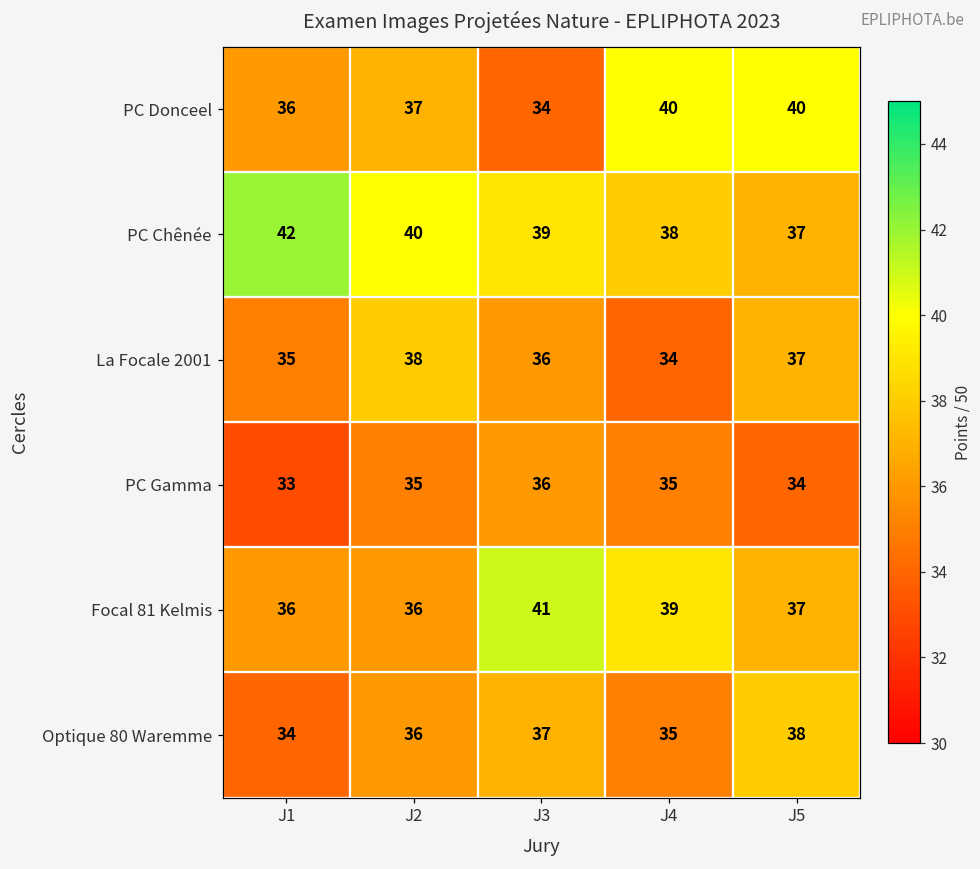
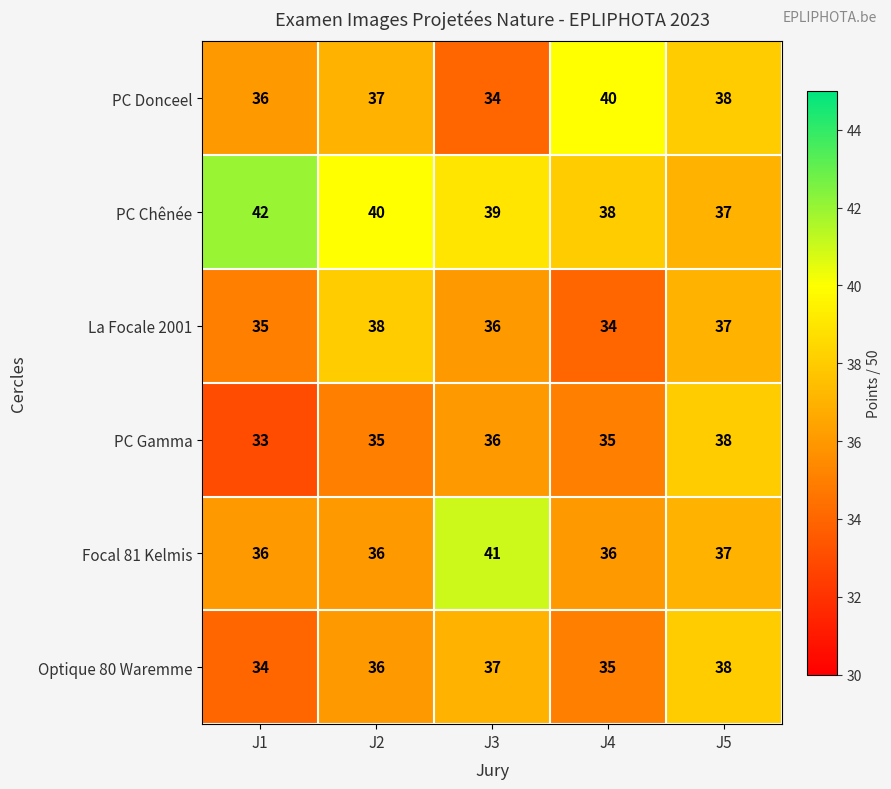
  {
    "PC Donceel": {
      "J1": 36,
      "J2": 37,
      "J3": 34,
      "J4": 40,
-     "J5": 40
+     "J5": 38
    },
    "PC Chênée": {
      "J1": 42,
      "J2": 40,
      "J3": 39,
      "J4": 38,
      "J5": 37
    },
    "La Focale 2001": {
      "J1": 35,
      "J2": 38,
      "J3": 36,
      "J4": 34,
      "J5": 37
    },
    "PC Gamma": {
      "J1": 33,
      "J2": 35,
      "J3": 36,
      "J4": 35,
-     "J5": 34
+     "J5": 38
    },
    "Focal 81 Kelmis": {
      "J1": 36,
      "J2": 36,
      "J3": 41,
-     "J4": 39,
+     "J4": 36,
      "J5": 37
    },
    "Optique 80 Waremme": {
      "J1": 34,
      "J2": 36,
      "J3": 37,
      "J4": 35,
      "J5": 38
    }
  }
